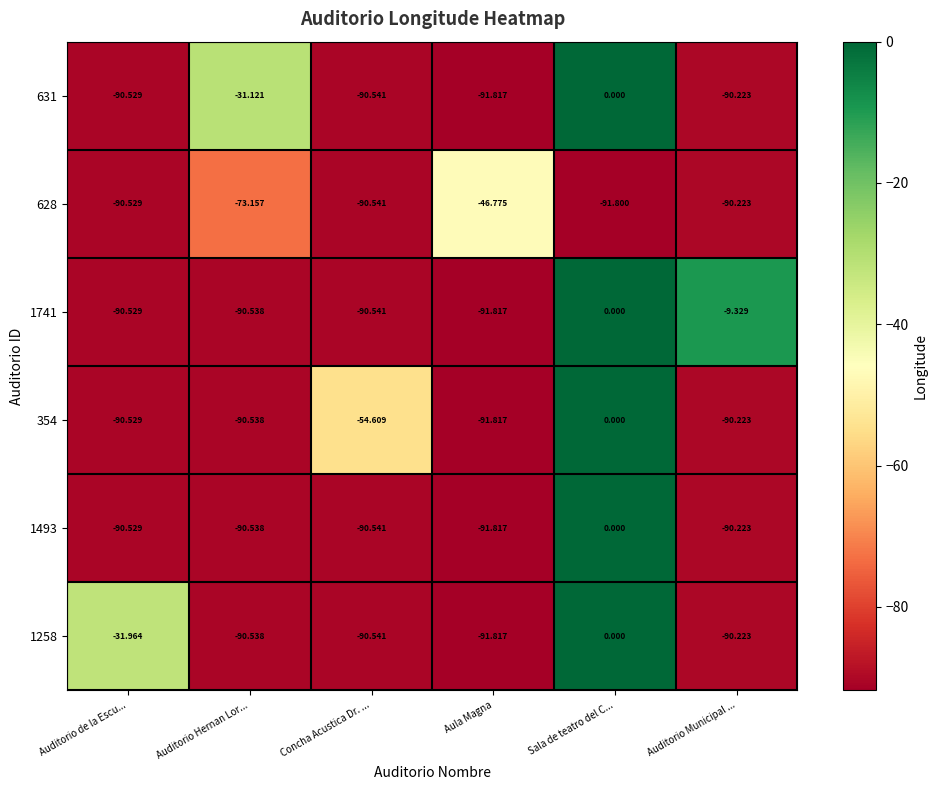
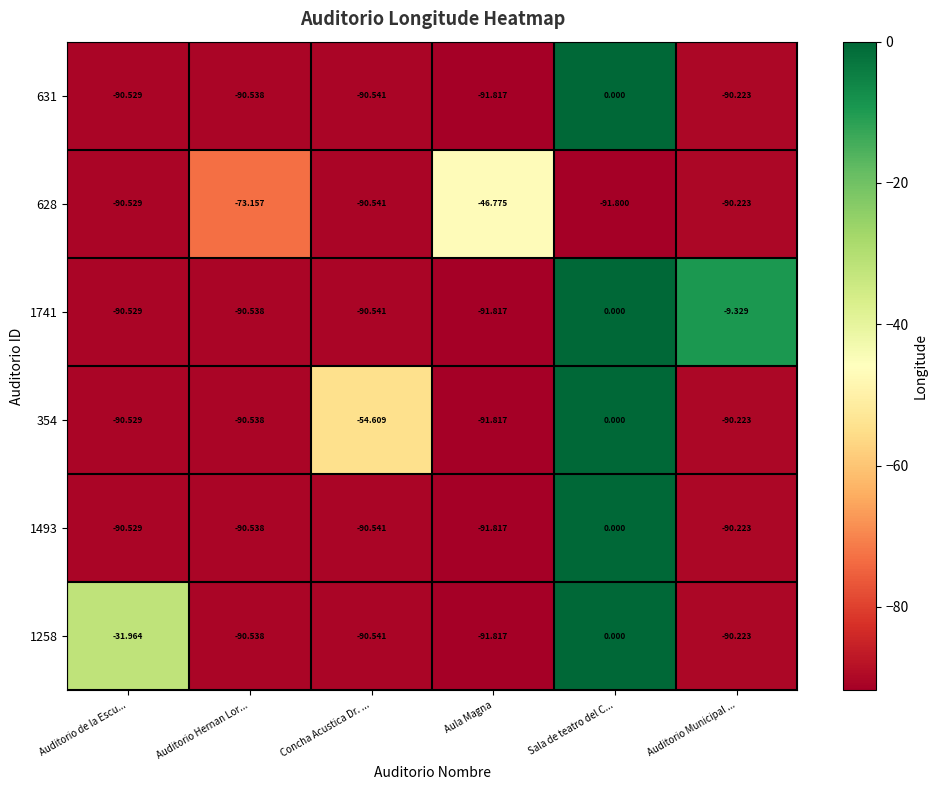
  {
    "631": {
      "Auditorio de la Escu...": -90.529,
-     "Auditorio Hernan Lor...": -31.121,
+     "Auditorio Hernan Lor...": -90.538,
      "Concha Acustica Dr. ...": -90.541,
      "Aula Magna": -91.817,
      "Sala de teatro del C...": 0.000,
      "Auditorio Municipal ...": -90.223
    },
    "628": {
      "Auditorio de la Escu...": -90.529,
      "Auditorio Hernan Lor...": -73.157,
      "Concha Acustica Dr. ...": -90.541,
      "Aula Magna": -46.775,
      "Sala de teatro del C...": -91.800,
      "Auditorio Municipal ...": -90.223
    },
    "1741": {
      "Auditorio de la Escu...": -90.529,
      "Auditorio Hernan Lor...": -90.538,
      "Concha Acustica Dr. ...": -90.541,
      "Aula Magna": -91.817,
      "Sala de teatro del C...": 0.000,
      "Auditorio Municipal ...": -9.329
    },
    "354": {
      "Auditorio de la Escu...": -90.529,
      "Auditorio Hernan Lor...": -90.538,
      "Concha Acustica Dr. ...": -54.609,
      "Aula Magna": -91.817,
      "Sala de teatro del C...": 0.000,
      "Auditorio Municipal ...": -90.223
    },
    "1493": {
      "Auditorio de la Escu...": -90.529,
      "Auditorio Hernan Lor...": -90.538,
      "Concha Acustica Dr. ...": -90.541,
      "Aula Magna": -91.817,
      "Sala de teatro del C...": 0.000,
      "Auditorio Municipal ...": -90.223
    },
    "1258": {
      "Auditorio de la Escu...": -31.964,
      "Auditorio Hernan Lor...": -90.538,
      "Concha Acustica Dr. ...": -90.541,
      "Aula Magna": -91.817,
      "Sala de teatro del C...": 0.000,
      "Auditorio Municipal ...": -90.223
    }
  }
